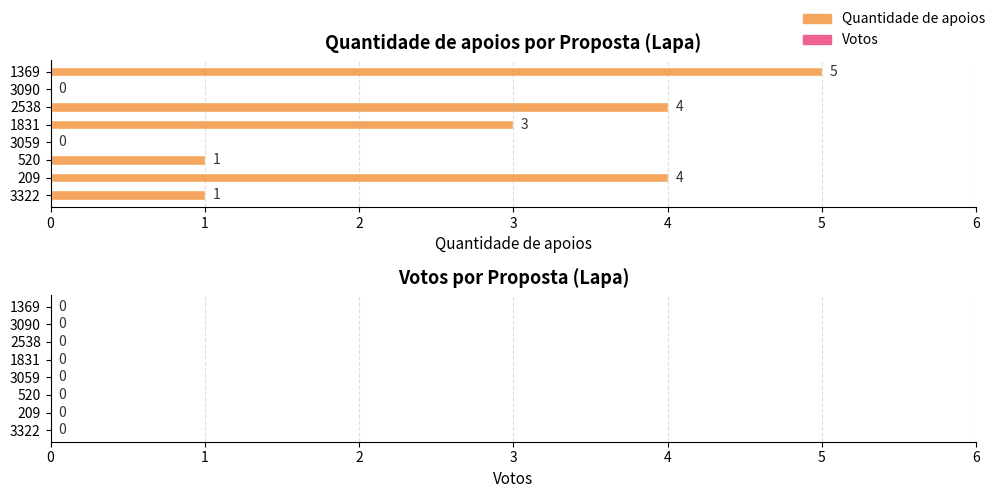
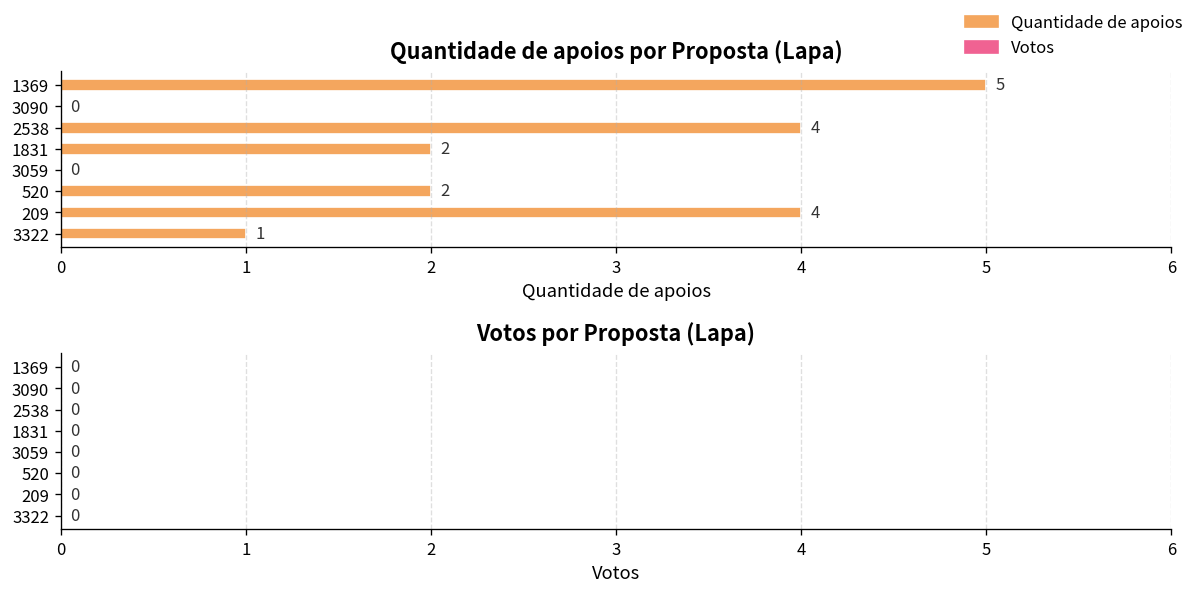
  {
    "Quantidade de apoios por Proposta (Lapa)": {
      "1369": 5,
      "3090": 0,
      "2538": 4,
-     "1831": 3,
+     "1831": 2,
      "3059": 0,
-     "520": 1,
+     "520": 2,
      "209": 4,
      "3322": 1
    },
    "Votos por Proposta (Lapa)": {
      "1369": 0,
      "3090": 0,
      "2538": 0,
      "1831": 0,
      "3059": 0,
      "520": 0,
      "209": 0,
      "3322": 0
    }
  }
